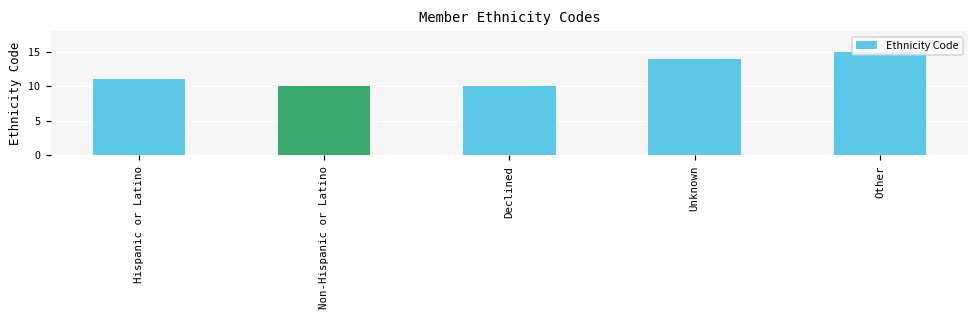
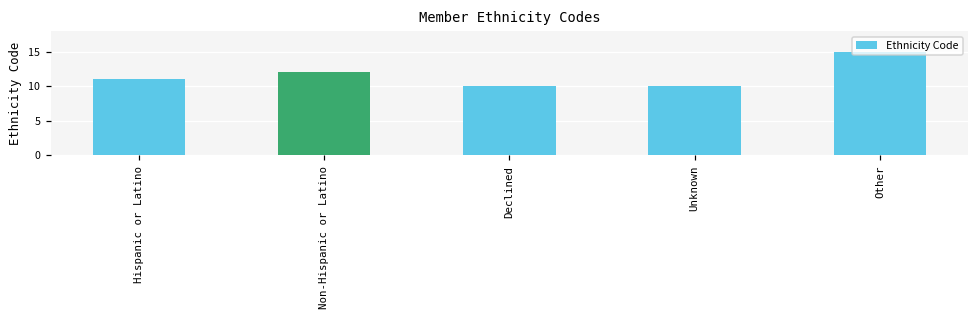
  {
    "Hispanic or Latino": 11,
-   "Non-Hispanic or Latino": 10,
+   "Non-Hispanic or Latino": 12,
    "Declined": 10,
-   "Unknown": 14
+   "Unknown": 10
  }
